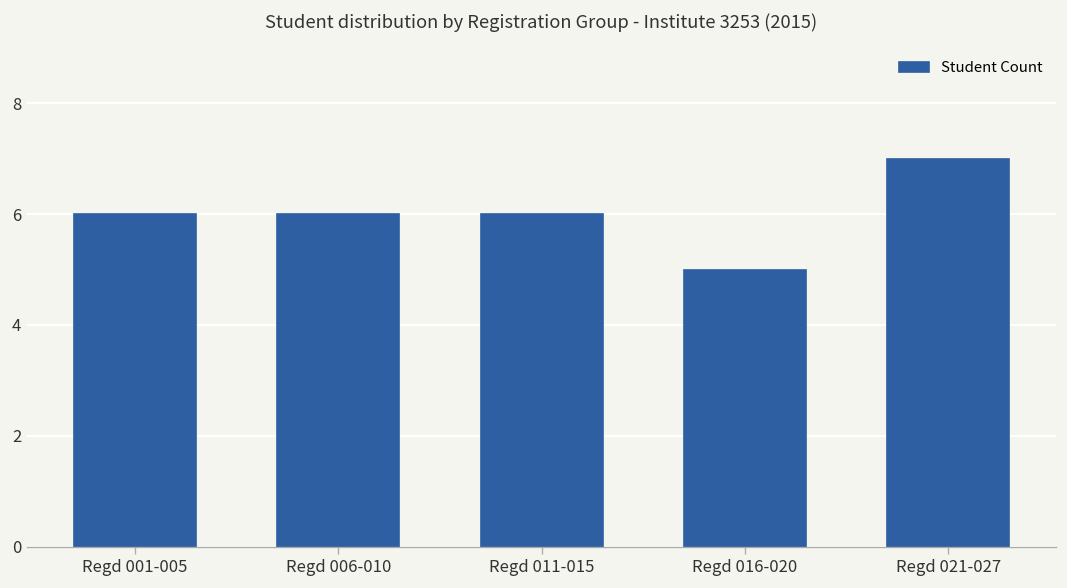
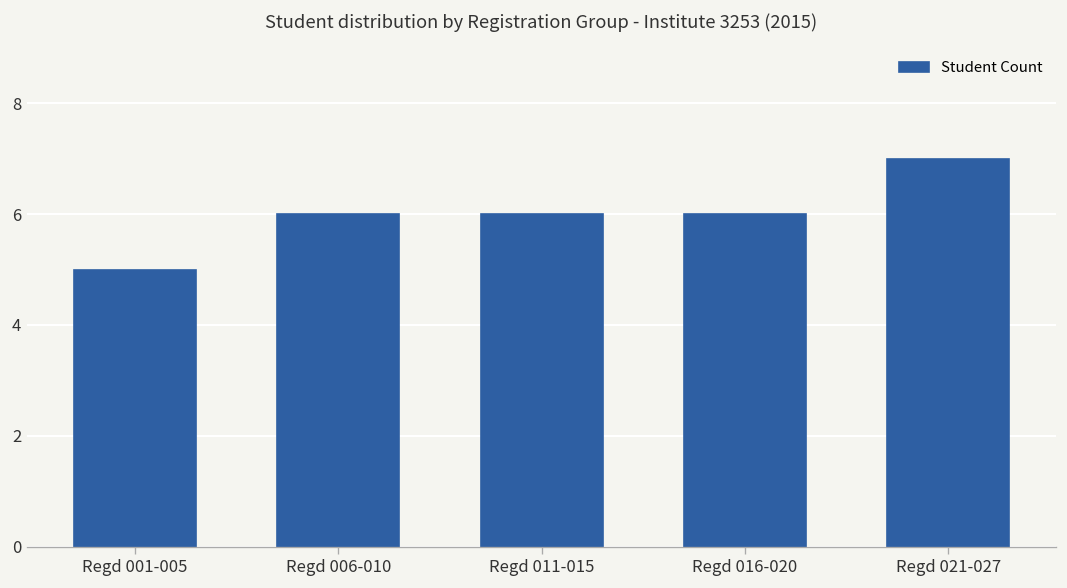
  {
-   "Regd 001-005": 6,
+   "Regd 001-005": 5,
    "Regd 006-010": 6,
    "Regd 011-015": 6,
-   "Regd 016-020": 5,
+   "Regd 016-020": 6,
    "Regd 021-027": 7
  }
